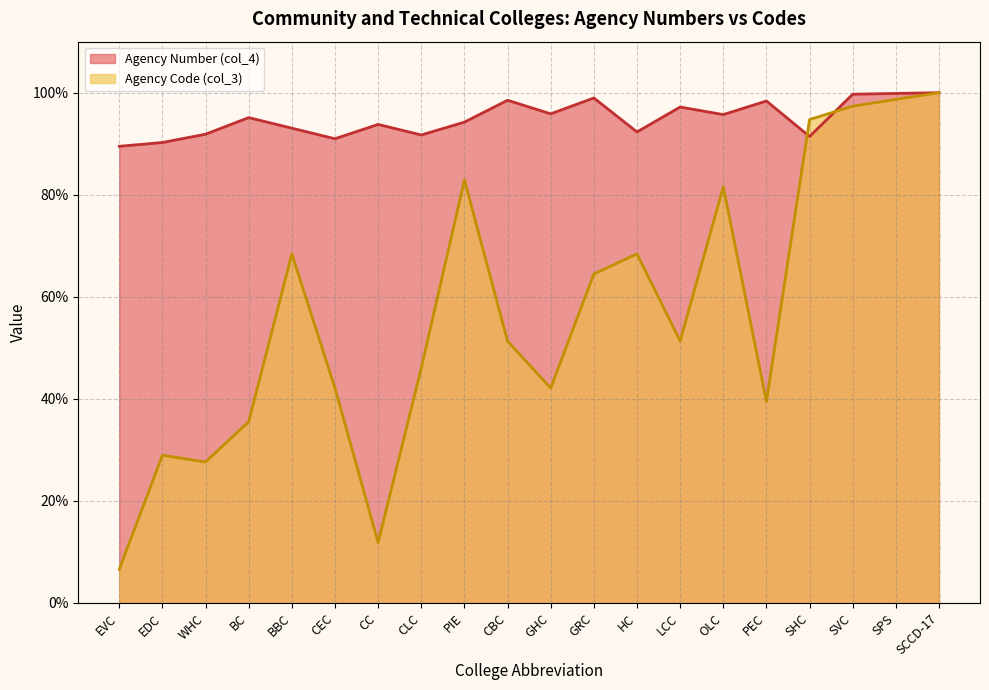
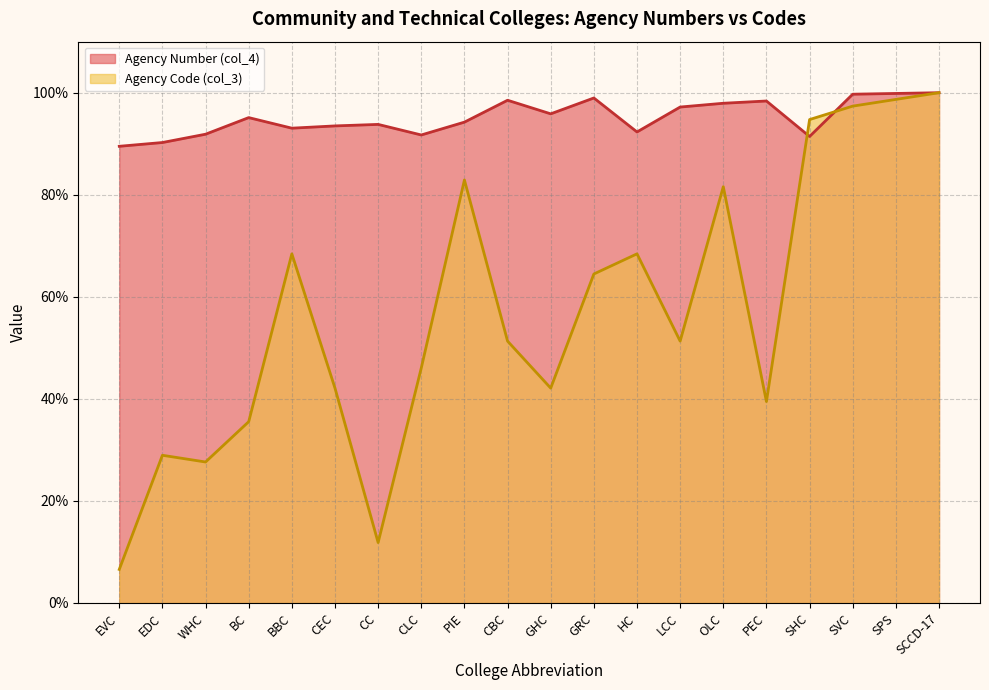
  {
    "Agency Number (col_4)": {
      "EVC": "89%",
      "EDC": "90%",
      "WHC": "92%",
      "BC": "95%",
      "BBC": "93%",
-     "CEC": "91%",
+     "CEC": "93%",
      "CC": "94%",
      "CLC": "92%",
      "PIE": "94%",
      "CBC": "99%",
      "GHC": "96%",
      "GRC": "99%",
      "HC": "92%",
      "LCC": "97%",
-     "OLC": "96%",
+     "OLC": "98%",
      "PEC": "98%",
      "SHC": "91%",
      "SVC": "100%",
      "SPS": "100%"
    },
    "Agency Code (col_3)": {
      "EVC": "7%",
      "EDC": "29%",
      "WHC": "28%",
      "BC": "36%",
      "BBC": "68%",
      "CEC": "42%",
      "CC": "12%",
      "CLC": "46%",
      "PIE": "83%",
      "CBC": "51%",
      "GHC": "42%",
      "GRC": "64%",
      "HC": "68%",
      "LCC": "51%",
      "OLC": "82%",
      "PEC": "39%",
      "SHC": "95%",
      "SVC": "97%",
      "SPS": "99%"
    }
  }
